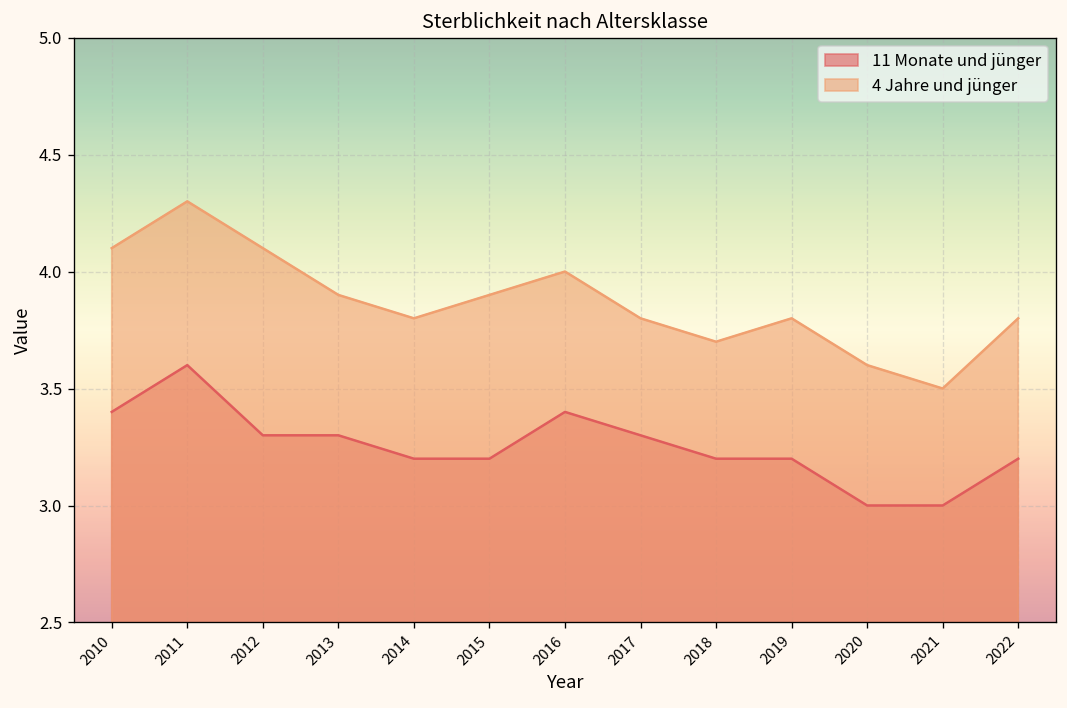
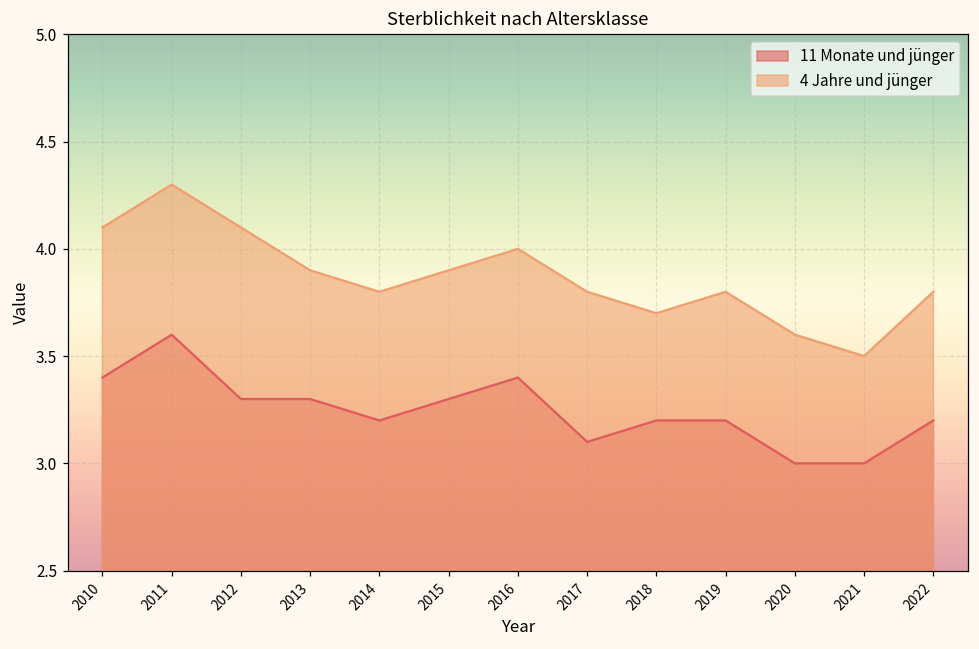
  {
    "11 Monate und jünger": {
      "2010": 3.4,
      "2011": 3.6,
      "2012": 3.3,
      "2013": 3.3,
      "2014": 3.2,
-     "2015": 3.2,
+     "2015": 3.3,
      "2016": 3.4,
-     "2017": 3.3,
+     "2017": 3.1,
      "2018": 3.2,
      "2019": 3.2,
      "2020": 3.0,
      "2021": 3.0,
      "2022": 3.2
    },
    "4 Jahre und jünger": {
      "2010": 4.1,
      "2011": 4.3,
      "2012": 4.1,
      "2013": 3.9,
      "2014": 3.8,
      "2015": 3.9,
      "2016": 4.0,
      "2017": 3.8,
      "2018": 3.7,
      "2019": 3.8,
      "2020": 3.6,
      "2021": 3.5,
      "2022": 3.8
    }
  }
